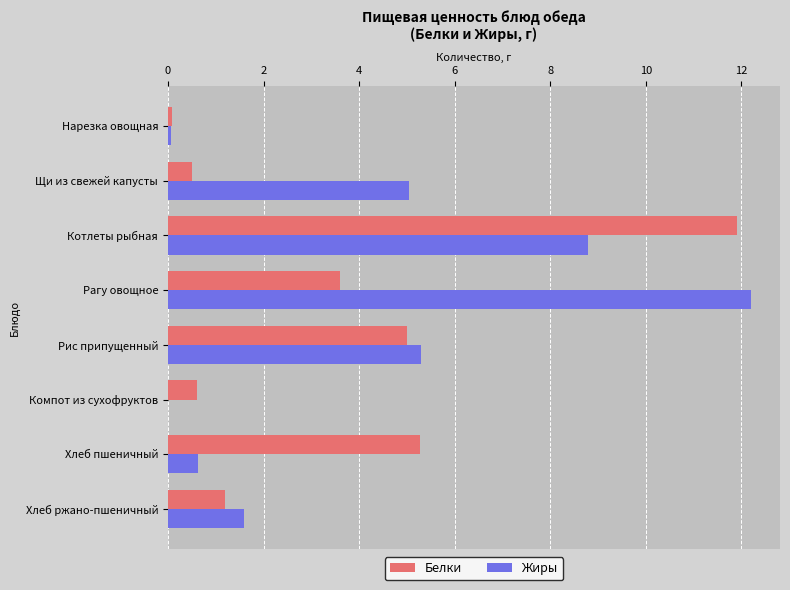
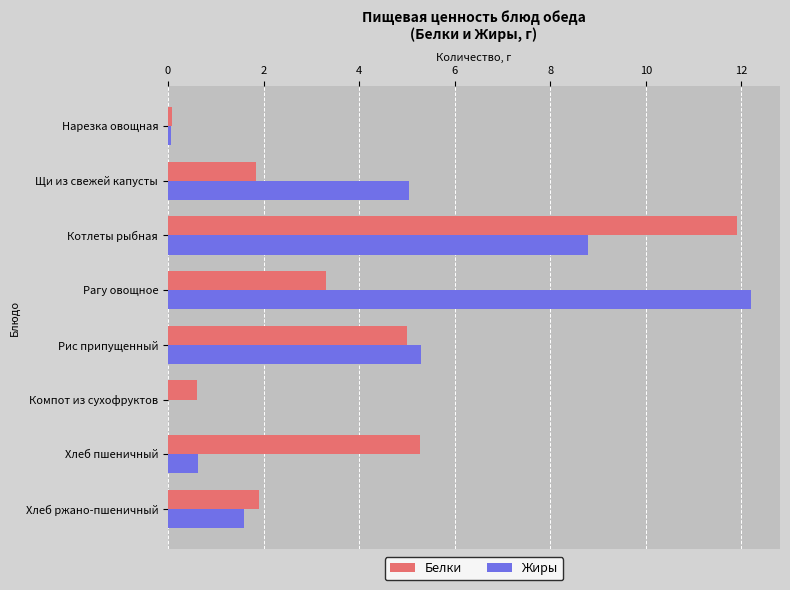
  {
    "Белки": {
      "Нарезка овощная": 0.1,
-     "Щи из свежей капусты": 0.5,
+     "Щи из свежей капусты": 1.8,
      "Котлеты рыбная": 11.9,
-     "Рагу овощное": 3.6,
+     "Рагу овощное": 3.3,
      "Рис припущенный": 5.0,
      "Компот из сухофруктов": 0.6,
      "Хлеб пшеничный": 5.3,
-     "Хлеб ржано-пшеничный": 1.2
+     "Хлеб ржано-пшеничный": 1.9
    },
    "Жиры": {
      "Нарезка овощная": 0.1,
      "Щи из свежей капусты": 5.0,
      "Котлеты рыбная": 8.8,
      "Рагу овощное": 12.2,
      "Рис припущенный": 5.3,
      "Компот из сухофруктов": 0.0,
      "Хлеб пшеничный": 0.6,
      "Хлеб ржано-пшеничный": 1.6
    }
  }
